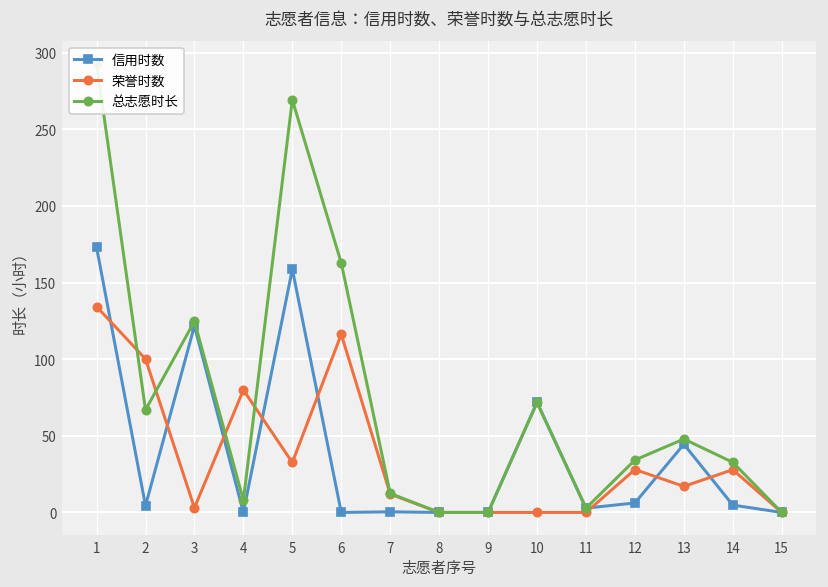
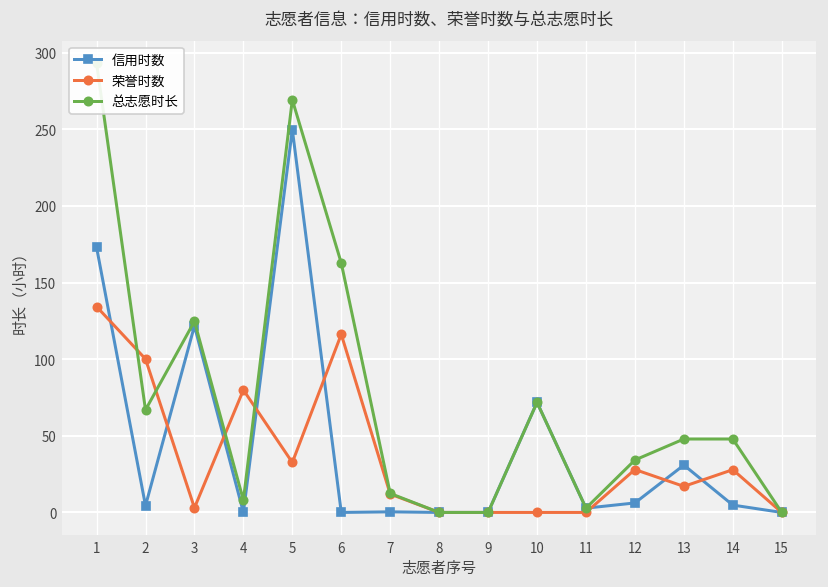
  {
    "信用时数": {
      "1": 173,
      "2": 4,
      "3": 122,
      "4": 0,
-     "5": 159,
+     "5": 250,
      "6": 0,
      "7": 0,
      "12": 6,
-     "13": 45,
+     "13": 31,
      "14": 5
    },
    "荣誉时数": {
      "1": 134,
      "2": 100,
      "3": 3,
      "4": 80,
      "5": 33,
      "6": 116,
      "10": 0,
      "11": 0,
      "12": 28,
      "13": 17,
      "14": 28
    },
    "总志愿时长": {
      "2": 67,
      "3": 125,
      "4": 8,
      "5": 269,
      "6": 163,
      "12": 34,
      "13": 48,
-     "14": 33
+     "14": 48
    }
  }
